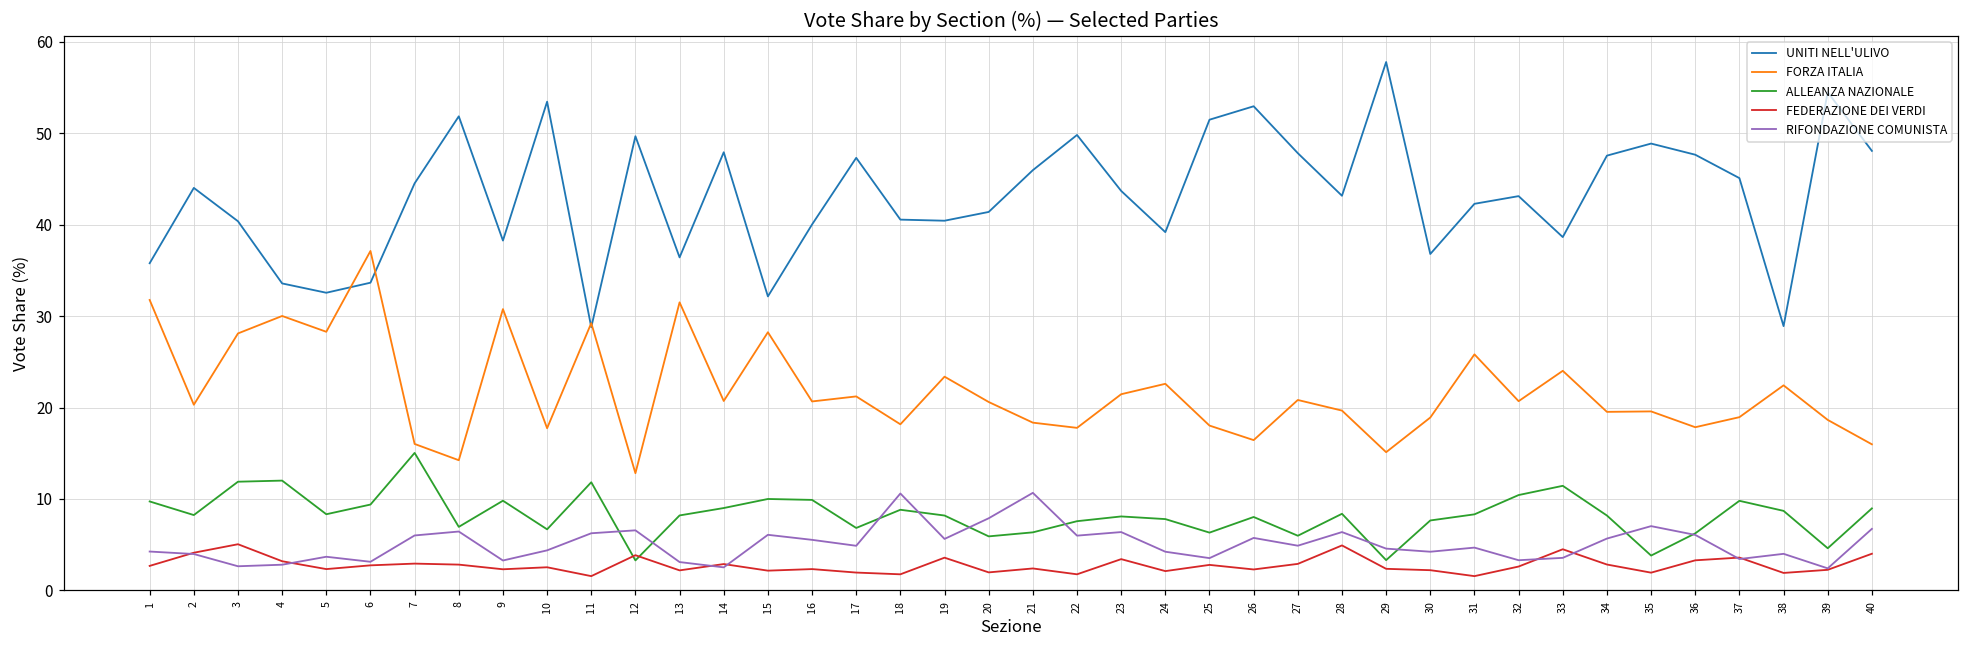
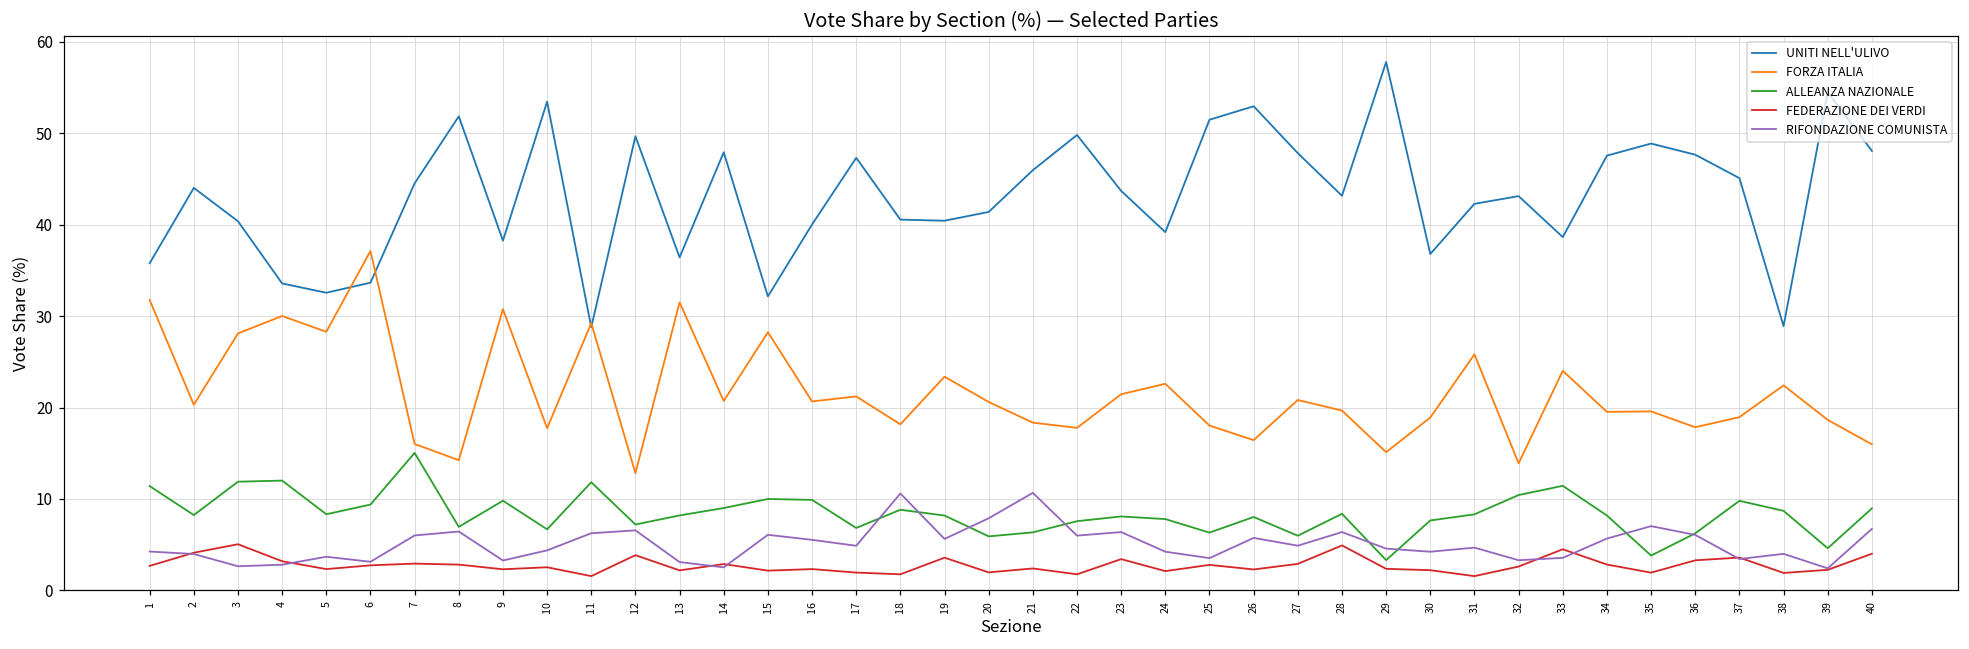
  {
    "UNITI NELL'ULIVO": {
      "1": 36,
      "2": 44,
      "3": 40,
      "4": 34,
      "5": 33,
      "6": 34,
      "7": 45,
      "8": 52,
      "9": 38,
      "10": 53,
      "11": 29,
      "12": 50,
      "13": 36,
      "14": 48,
      "15": 32,
      "16": 40,
      "17": 47,
      "18": 41,
      "19": 40,
      "20": 41,
      "21": 46,
      "22": 50,
      "23": 44,
      "24": 39,
      "25": 51,
      "26": 53,
      "27": 48,
      "28": 43,
      "29": 58,
      "30": 37,
      "31": 42,
      "32": 43,
      "33": 39,
      "34": 48,
      "35": 49,
      "36": 48,
      "37": 45,
      "38": 29,
      "40": 48
    },
    "FORZA ITALIA": {
      "1": 32,
      "2": 20,
      "3": 28,
      "4": 30,
      "5": 28,
      "6": 37,
      "7": 16,
      "8": 14,
      "9": 31,
      "10": 18,
      "11": 29,
      "12": 13,
      "13": 32,
      "14": 21,
      "15": 28,
      "16": 21,
      "17": 21,
      "18": 18,
      "19": 23,
      "20": 21,
      "21": 18,
      "22": 18,
      "23": 21,
      "24": 23,
      "25": 18,
      "26": 16,
      "27": 21,
      "28": 20,
      "29": 15,
      "30": 19,
      "31": 26,
-     "32": 21,
+     "32": 14,
      "33": 24,
      "34": 20,
      "35": 20,
      "36": 18,
      "37": 19,
      "38": 22,
      "39": 19,
      "40": 16
    },
    "ALLEANZA NAZIONALE": {
-     "1": 10,
+     "1": 11,
      "2": 8,
      "3": 12,
      "4": 12,
      "5": 8,
      "6": 9,
      "7": 15,
      "8": 7,
      "9": 10,
      "10": 7,
      "11": 12,
-     "12": 3,
+     "12": 7,
      "13": 8,
      "14": 9,
      "15": 10,
      "16": 10,
      "17": 7,
      "18": 9,
      "19": 8,
      "20": 6,
      "21": 6,
      "22": 8,
      "23": 8,
      "24": 8,
      "25": 6,
      "26": 8,
      "27": 6,
      "28": 8,
      "29": 3,
      "30": 8,
      "31": 8,
      "32": 10,
      "33": 11,
      "34": 8,
      "35": 4,
      "37": 10,
      "38": 9,
      "39": 5,
      "40": 9
    },
    "FEDERAZIONE DEI VERDI": {
      "1": 3,
      "3": 5,
      "4": 3,
      "5": 2,
      "6": 3,
      "7": 3,
      "8": 3,
      "9": 2,
      "10": 3,
      "11": 2,
      "12": 4,
      "13": 2,
      "14": 3,
      "15": 2,
      "16": 2,
      "17": 2,
      "18": 2,
      "19": 4,
      "20": 2,
      "21": 2,
      "22": 2,
      "23": 3,
      "24": 2,
      "25": 3,
      "26": 2,
      "27": 3,
      "28": 5,
      "29": 2,
      "30": 2,
      "31": 2,
      "32": 3,
      "33": 5,
      "34": 3,
      "35": 2,
      "36": 3,
      "38": 2,
      "40": 4
    },
    "RIFONDAZIONE COMUNISTA": {
      "1": 4,
      "3": 3,
      "4": 3,
      "5": 4,
      "6": 3,
      "7": 6,
      "8": 6,
      "9": 3,
      "10": 4,
      "11": 6,
      "12": 7,
      "13": 3,
      "14": 3,
      "15": 6,
      "16": 6,
      "17": 5,
      "18": 11,
      "19": 6,
      "20": 8,
      "21": 11,
      "22": 6,
      "23": 6,
      "24": 4,
      "25": 4,
      "26": 6,
      "27": 5,
      "28": 6,
      "29": 5,
      "30": 4,
      "31": 5,
      "32": 3,
      "33": 4,
      "34": 6,
      "35": 7,
      "38": 4,
      "40": 7
    }
  }
